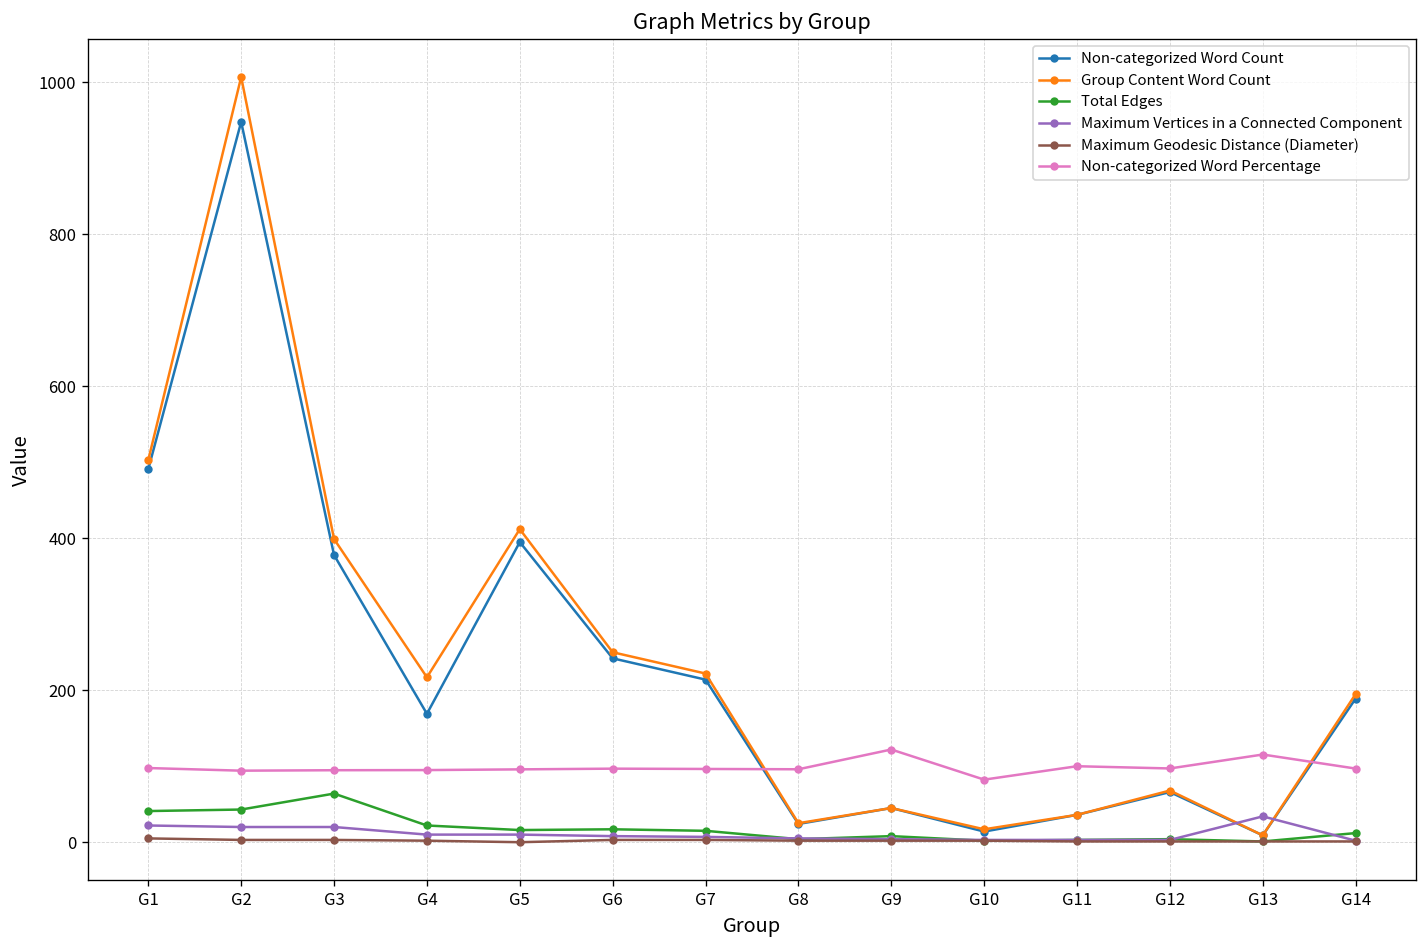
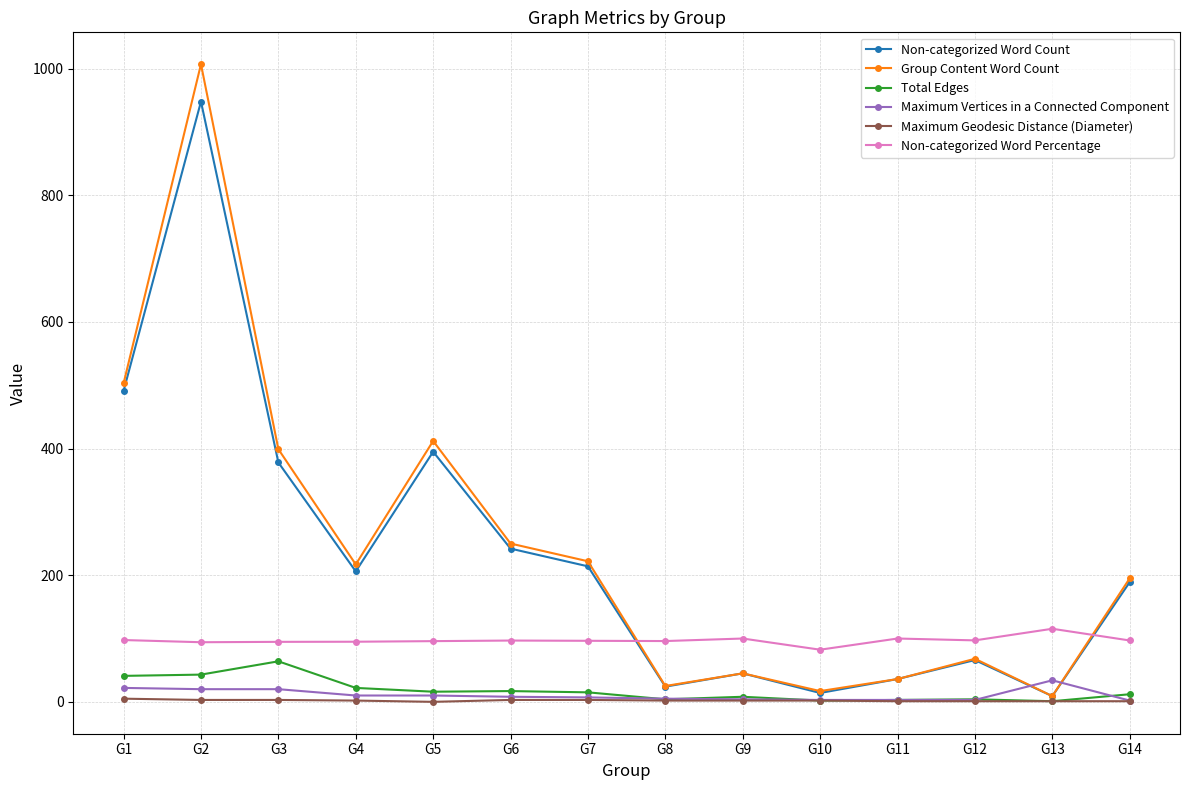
  {
    "Non-categorized Word Count": {
      "G1": 490,
      "G2": 950,
      "G3": 380,
-     "G4": 170,
+     "G4": 210,
      "G5": 400,
      "G6": 240,
      "G7": 210,
      "G14": 190
    },
    "Group Content Word Count": {
      "G1": 500,
      "G2": 1010,
      "G3": 400,
      "G4": 220,
      "G5": 410,
      "G6": 250,
      "G7": 220,
      "G14": 200
    },
    "Total Edges": {
      "G1": 40,
      "G2": 40,
      "G3": 60,
      "G4": 20,
      "G5": 20,
      "G6": 20,
      "G7": 20,
      "G14": 10
    },
    "Maximum Vertices in a Connected Component": {
      "G1": 20,
      "G2": 20,
      "G3": 20,
      "G4": 10,
      "G5": 10,
      "G6": 10,
      "G13": 30
    },
    "Maximum Geodesic Distance (Diameter)": {
      "G1": 10,
      "G2": 0,
      "G3": 0,
      "G4": 0,
      "G5": 0,
      "G6": 0
    },
    "Non-categorized Word Percentage": {
      "G1": 100,
      "G2": 90,
      "G3": 90,
      "G4": 90,
      "G5": 100,
      "G6": 100,
      "G7": 100,
      "G8": 100,
-     "G9": 120,
+     "G9": 100,
      "G10": 80,
      "G11": 100,
      "G12": 100,
      "G13": 120,
      "G14": 100
    }
  }
